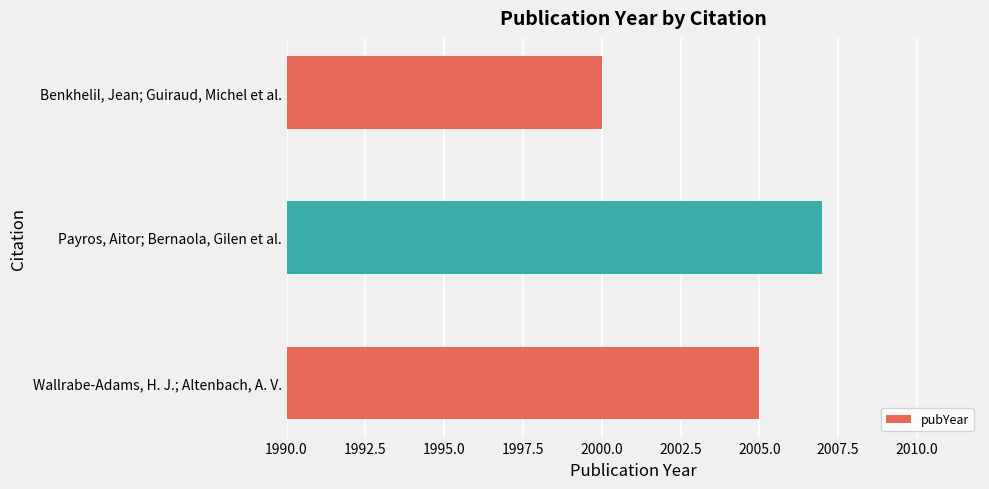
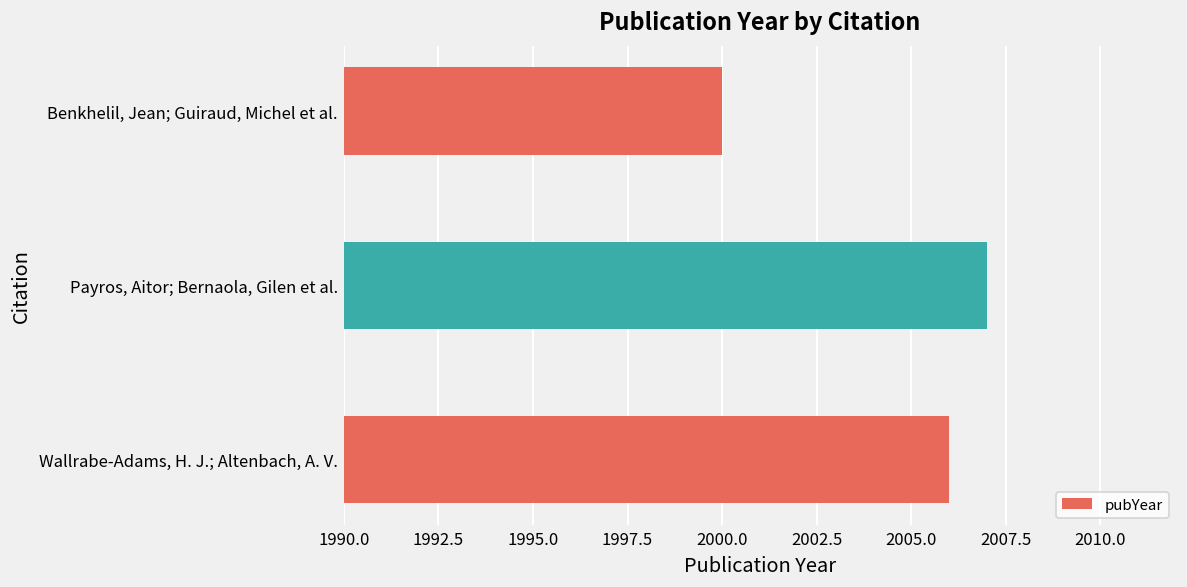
  {
    "Benkhelil, Jean; Guiraud, Michel et al.": 2000,
    "Payros, Aitor; Bernaola, Gilen et al.": 2007,
-   "Wallrabe-Adams, H. J.; Altenbach, A. V.": 2005
+   "Wallrabe-Adams, H. J.; Altenbach, A. V.": 2006
  }
